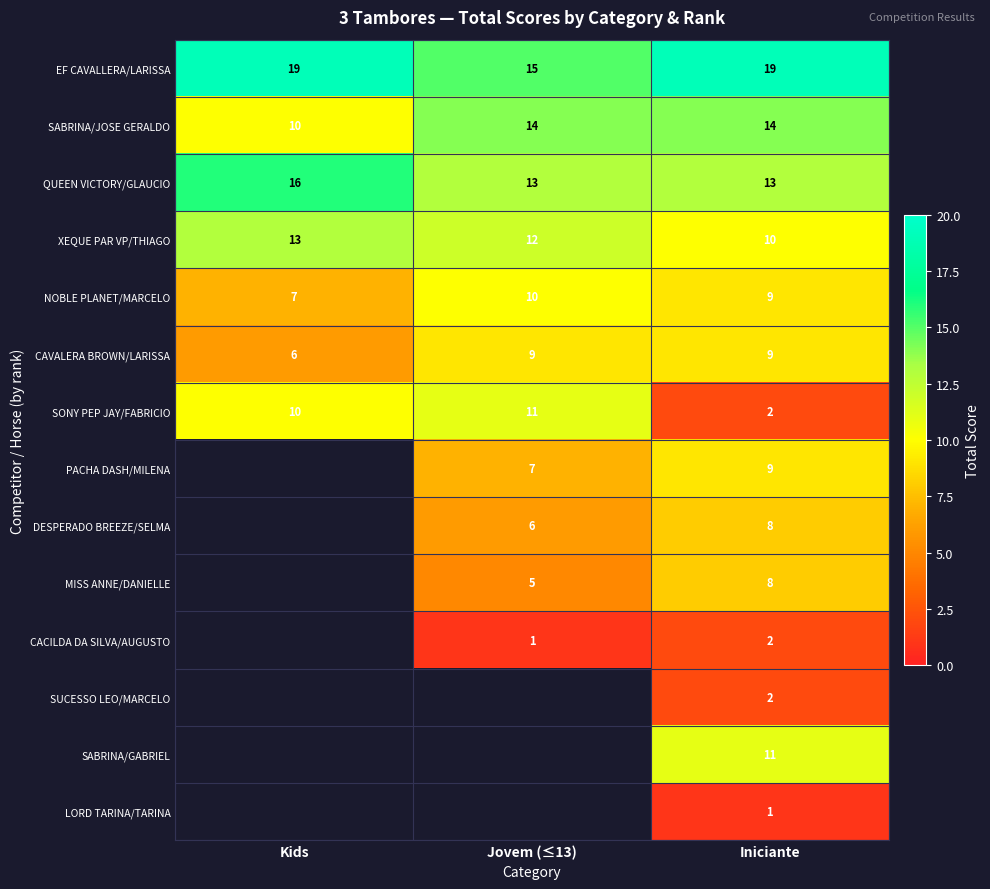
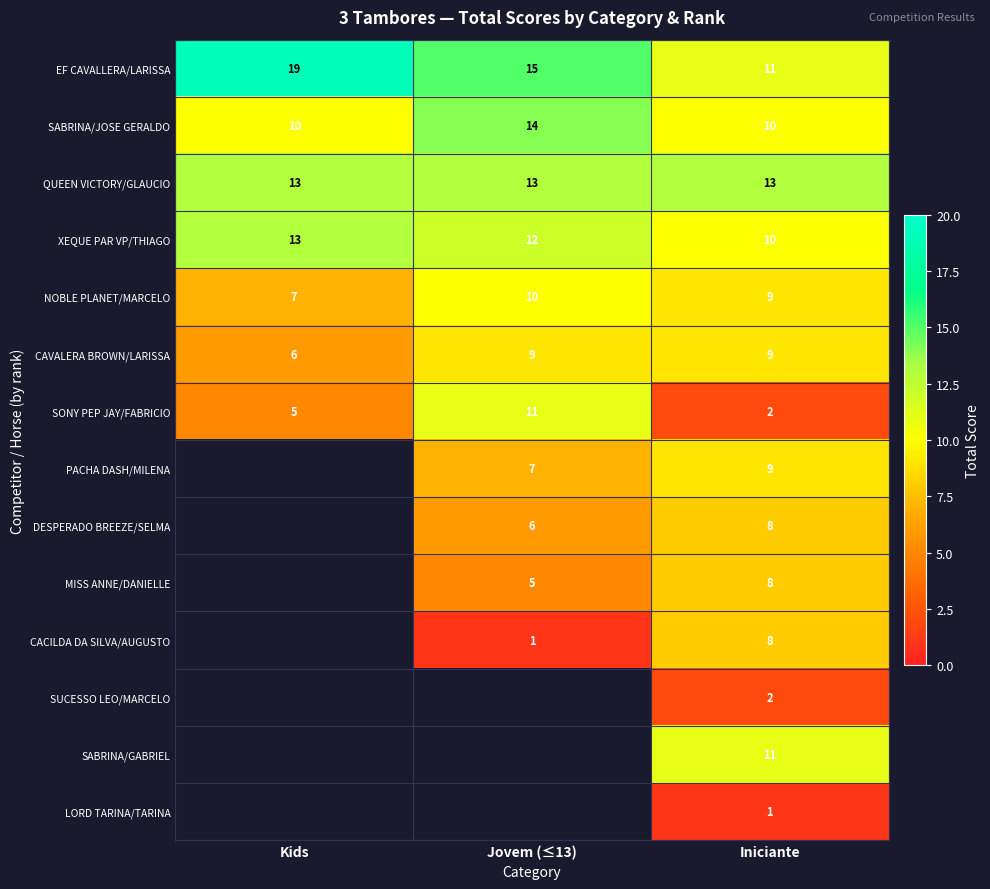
  {
    "EF CAVALLERA/LARISSA": {
      "Kids": 19,
      "Jovem (≤13)": 15,
-     "Iniciante": 19
+     "Iniciante": 11
    },
    "SABRINA/JOSE GERALDO": {
      "Kids": 10,
      "Jovem (≤13)": 14,
-     "Iniciante": 14
+     "Iniciante": 10
    },
    "QUEEN VICTORY/GLAUCIO": {
-     "Kids": 16,
+     "Kids": 13,
      "Jovem (≤13)": 13,
      "Iniciante": 13
    },
    "XEQUE PAR VP/THIAGO": {
      "Kids": 13,
      "Jovem (≤13)": 12,
      "Iniciante": 10
    },
    "NOBLE PLANET/MARCELO": {
      "Kids": 7,
      "Jovem (≤13)": 10,
      "Iniciante": 9
    },
    "CAVALERA BROWN/LARISSA": {
      "Kids": 6,
      "Jovem (≤13)": 9,
      "Iniciante": 9
    },
    "SONY PEP JAY/FABRICIO": {
-     "Kids": 10,
+     "Kids": 5,
      "Jovem (≤13)": 11,
      "Iniciante": 2
    },
    "PACHA DASH/MILENA": {
      "Jovem (≤13)": 7,
      "Iniciante": 9
    },
    "DESPERADO BREEZE/SELMA": {
      "Jovem (≤13)": 6,
      "Iniciante": 8
    },
    "MISS ANNE/DANIELLE": {
      "Jovem (≤13)": 5,
      "Iniciante": 8
    },
    "CACILDA DA SILVA/AUGUSTO": {
      "Jovem (≤13)": 1,
-     "Iniciante": 2
+     "Iniciante": 8
    },
    "SUCESSO LEO/MARCELO": {
      "Iniciante": 2
    },
    "SABRINA/GABRIEL": {
      "Iniciante": 11
    },
    "LORD TARINA/TARINA": {
      "Iniciante": 1
    }
  }
